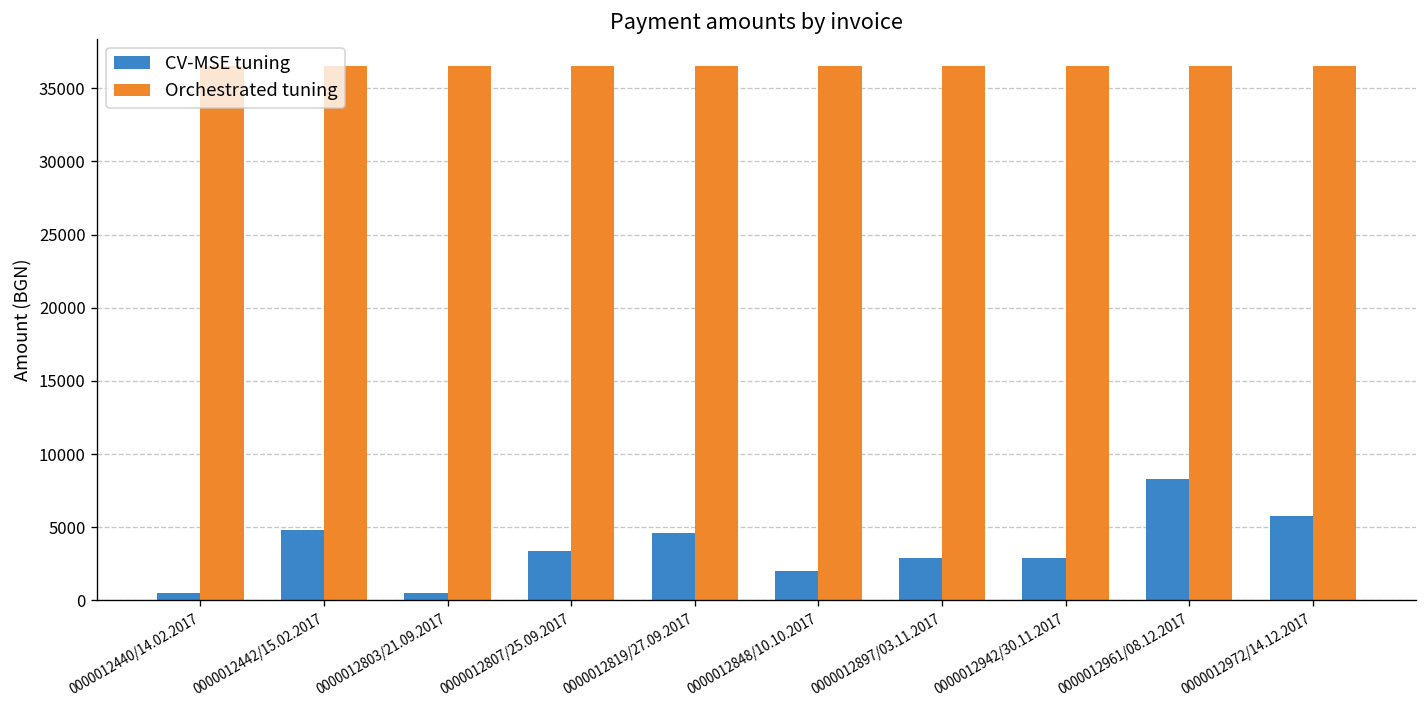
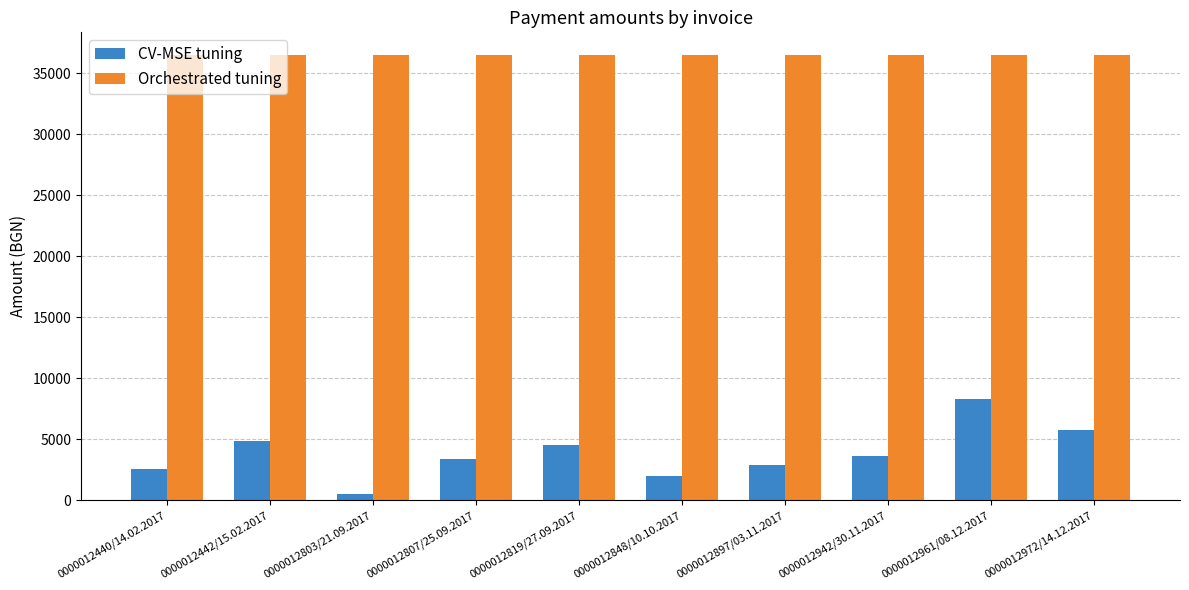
  {
    "CV-MSE tuning": {
-     "0000012440/14.02.2017": 500,
+     "0000012440/14.02.2017": 2500,
      "0000012442/15.02.2017": 4800,
      "0000012803/21.09.2017": 500,
      "0000012807/25.09.2017": 3400,
      "0000012819/27.09.2017": 4600,
      "0000012848/10.10.2017": 2000,
      "0000012897/03.11.2017": 2900,
-     "0000012942/30.11.2017": 2900,
+     "0000012942/30.11.2017": 3600,
      "0000012961/08.12.2017": 8300,
      "0000012972/14.12.2017": 5800
    },
    "Orchestrated tuning": {
      "0000012442/15.02.2017": 36500,
      "0000012803/21.09.2017": 36500,
      "0000012807/25.09.2017": 36500,
      "0000012819/27.09.2017": 36500,
      "0000012848/10.10.2017": 36500,
      "0000012897/03.11.2017": 36500,
      "0000012942/30.11.2017": 36500,
      "0000012961/08.12.2017": 36500,
      "0000012972/14.12.2017": 36500
    }
  }
